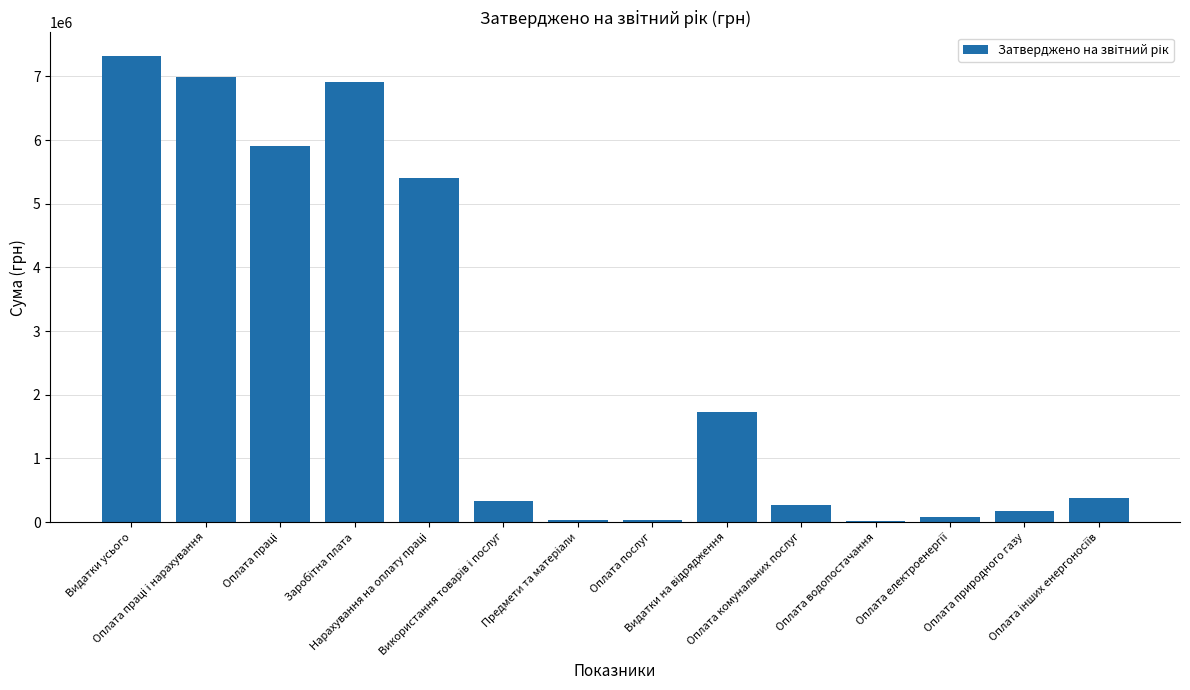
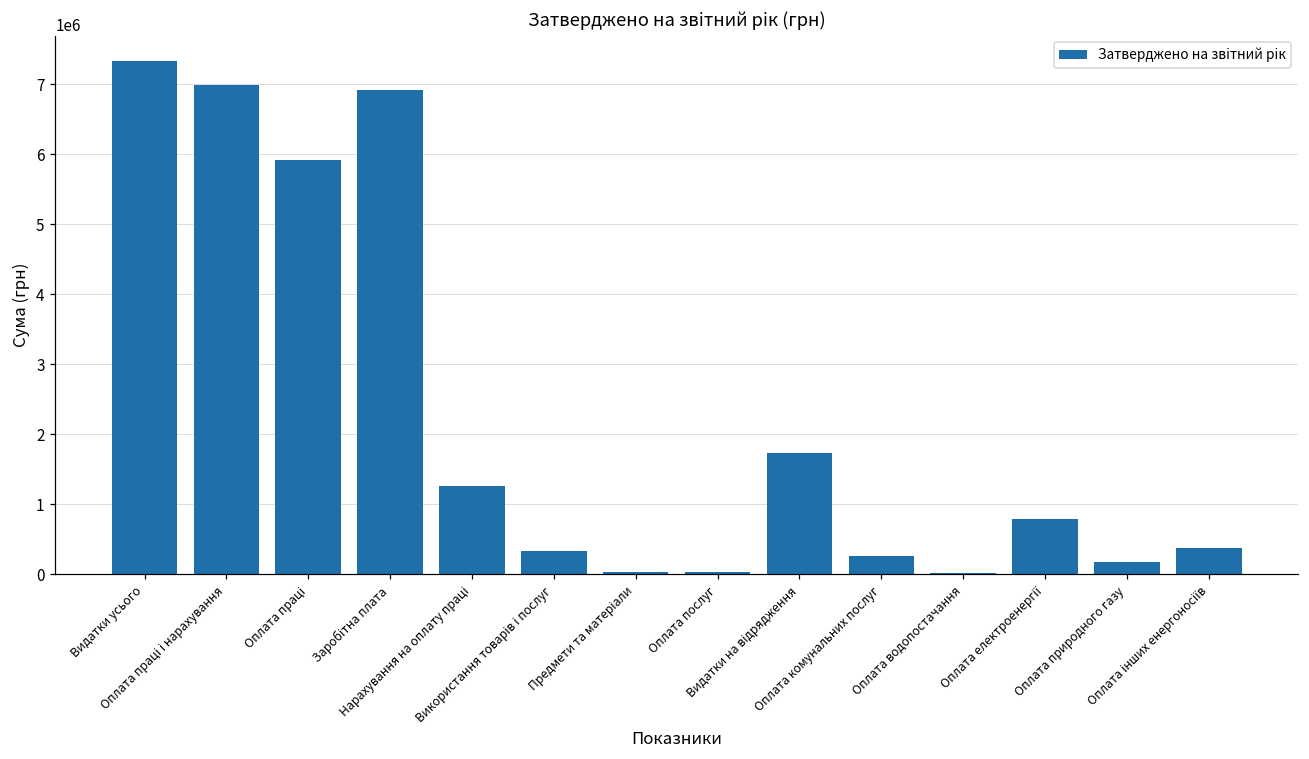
  {
    "Видатки усього": 7300000,
    "Оплата праці і нарахування": 7000000,
    "Оплата праці": 5900000,
    "Заробітна плата": 6900000,
-   "Нарахування на оплату праці": 5400000,
+   "Нарахування на оплату праці": 1300000,
    "Використання товарів і послуг": 300000,
    "Видатки на відрядження": 1700000,
    "Оплата комунальних послуг": 300000,
-   "Оплата електроенергії": 100000,
+   "Оплата електроенергії": 800000,
    "Оплата природного газу": 200000,
    "Оплата інших енергоносіїв": 400000
  }
